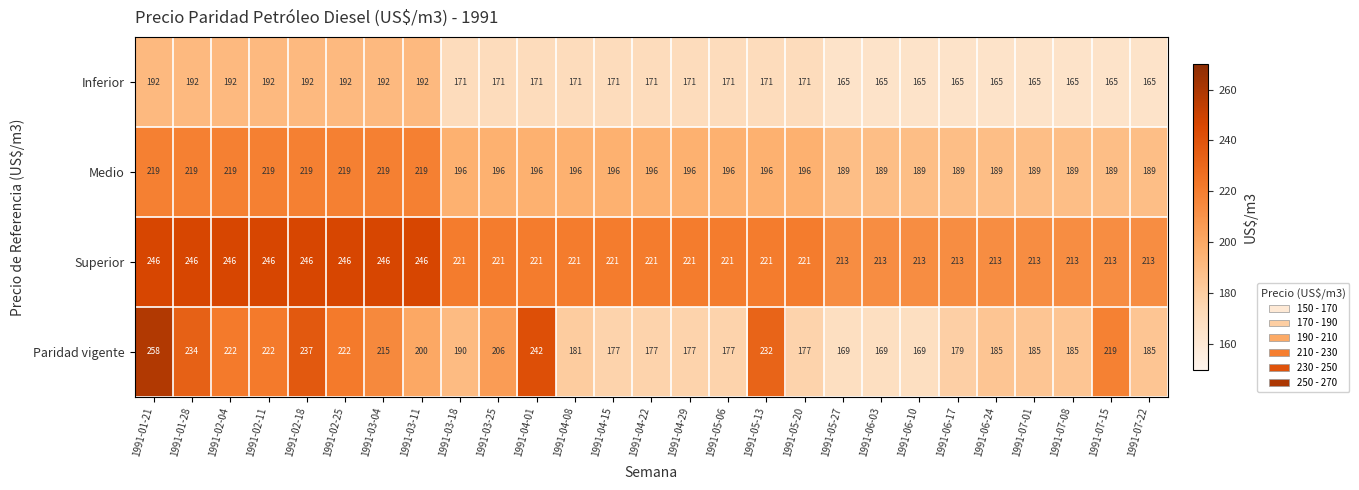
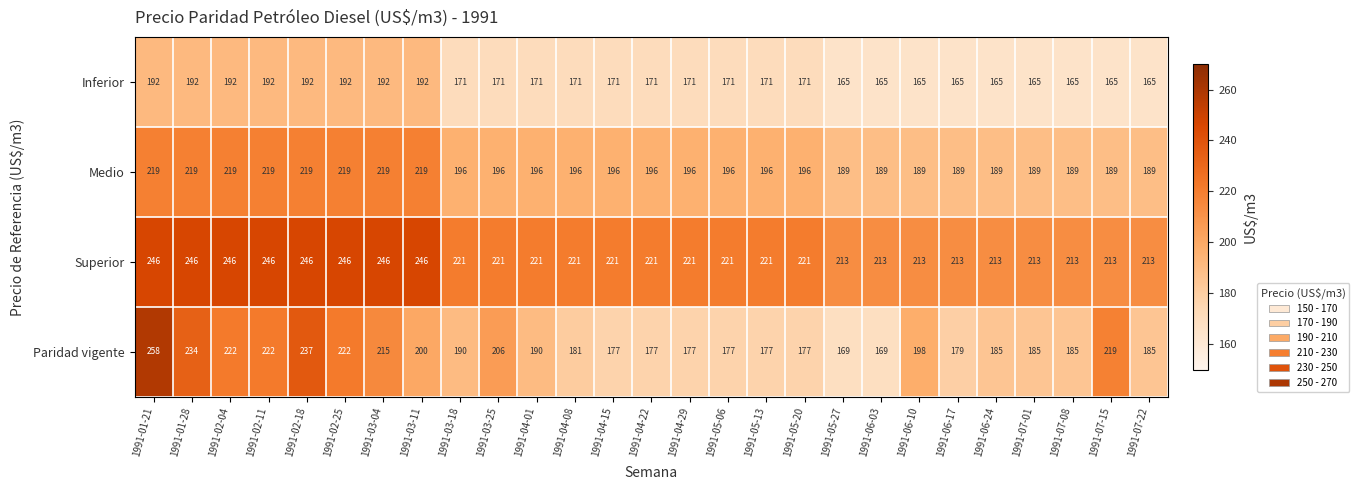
  {
    "Inferior": {
      "1991-01-21": 192,
      "1991-01-28": 192,
      "1991-02-04": 192,
      "1991-02-11": 192,
      "1991-02-18": 192,
      "1991-02-25": 192,
      "1991-03-04": 192,
      "1991-03-11": 192,
      "1991-03-18": 171,
      "1991-03-25": 171,
      "1991-04-01": 171,
      "1991-04-08": 171,
      "1991-04-15": 171,
      "1991-04-22": 171,
      "1991-04-29": 171,
      "1991-05-06": 171,
      "1991-05-13": 171,
      "1991-05-20": 171,
      "1991-05-27": 165,
      "1991-06-03": 165,
      "1991-06-10": 165,
      "1991-06-17": 165,
      "1991-06-24": 165,
      "1991-07-01": 165,
      "1991-07-08": 165,
      "1991-07-15": 165,
      "1991-07-22": 165
    },
    "Medio": {
      "1991-01-21": 219,
      "1991-01-28": 219,
      "1991-02-04": 219,
      "1991-02-11": 219,
      "1991-02-18": 219,
      "1991-02-25": 219,
      "1991-03-04": 219,
      "1991-03-11": 219,
      "1991-03-18": 196,
      "1991-03-25": 196,
      "1991-04-01": 196,
      "1991-04-08": 196,
      "1991-04-15": 196,
      "1991-04-22": 196,
      "1991-04-29": 196,
      "1991-05-06": 196,
      "1991-05-13": 196,
      "1991-05-20": 196,
      "1991-05-27": 189,
      "1991-06-03": 189,
      "1991-06-10": 189,
      "1991-06-17": 189,
      "1991-06-24": 189,
      "1991-07-01": 189,
      "1991-07-08": 189,
      "1991-07-15": 189,
      "1991-07-22": 189
    },
    "Superior": {
      "1991-01-21": 246,
      "1991-01-28": 246,
      "1991-02-04": 246,
      "1991-02-11": 246,
      "1991-02-18": 246,
      "1991-02-25": 246,
      "1991-03-04": 246,
      "1991-03-11": 246,
      "1991-03-18": 221,
      "1991-03-25": 221,
      "1991-04-01": 221,
      "1991-04-08": 221,
      "1991-04-15": 221,
      "1991-04-22": 221,
      "1991-04-29": 221,
      "1991-05-06": 221,
      "1991-05-13": 221,
      "1991-05-20": 221,
      "1991-05-27": 213,
      "1991-06-03": 213,
      "1991-06-10": 213,
      "1991-06-17": 213,
      "1991-06-24": 213,
      "1991-07-01": 213,
      "1991-07-08": 213,
      "1991-07-15": 213,
      "1991-07-22": 213
    },
    "Paridad vigente": {
      "1991-01-21": 258,
      "1991-01-28": 234,
      "1991-02-04": 222,
      "1991-02-11": 222,
      "1991-02-18": 237,
      "1991-02-25": 222,
      "1991-03-04": 215,
      "1991-03-11": 200,
      "1991-03-18": 190,
      "1991-03-25": 206,
-     "1991-04-01": 242,
+     "1991-04-01": 190,
      "1991-04-08": 181,
      "1991-04-15": 177,
      "1991-04-22": 177,
      "1991-04-29": 177,
      "1991-05-06": 177,
-     "1991-05-13": 232,
+     "1991-05-13": 177,
      "1991-05-20": 177,
      "1991-05-27": 169,
      "1991-06-03": 169,
-     "1991-06-10": 169,
+     "1991-06-10": 198,
      "1991-06-17": 179,
      "1991-06-24": 185,
      "1991-07-01": 185,
      "1991-07-08": 185,
      "1991-07-15": 219,
      "1991-07-22": 185
    }
  }
